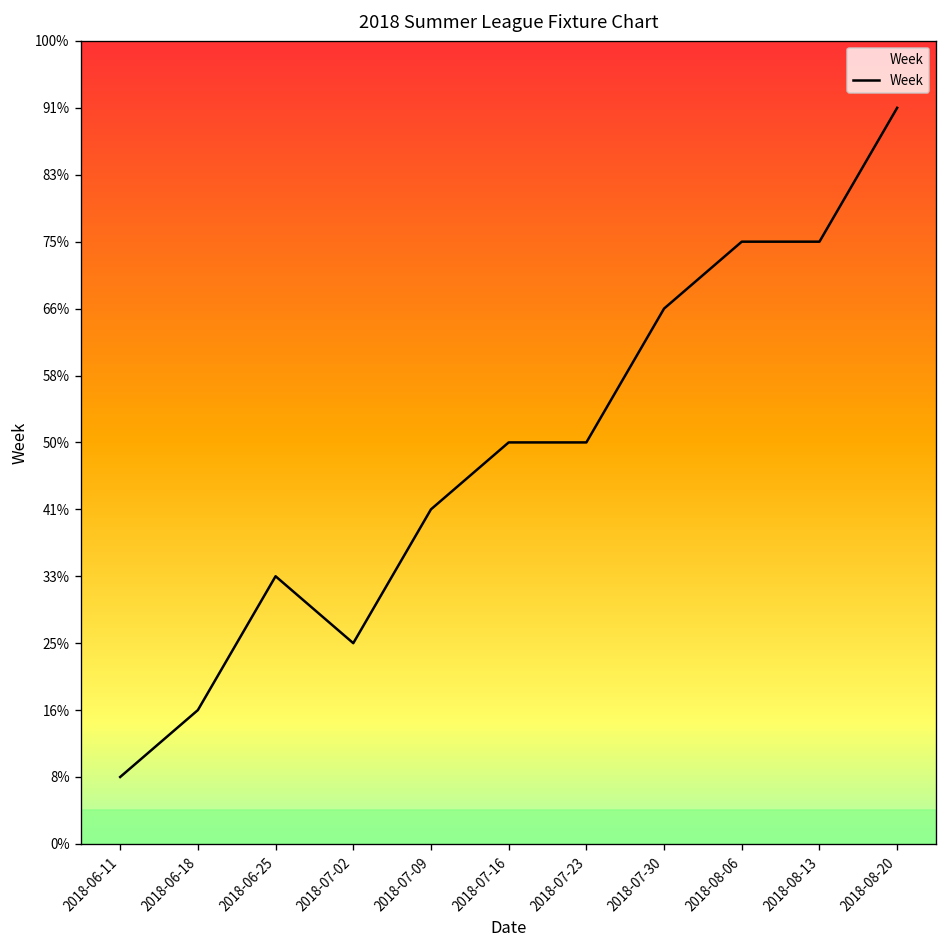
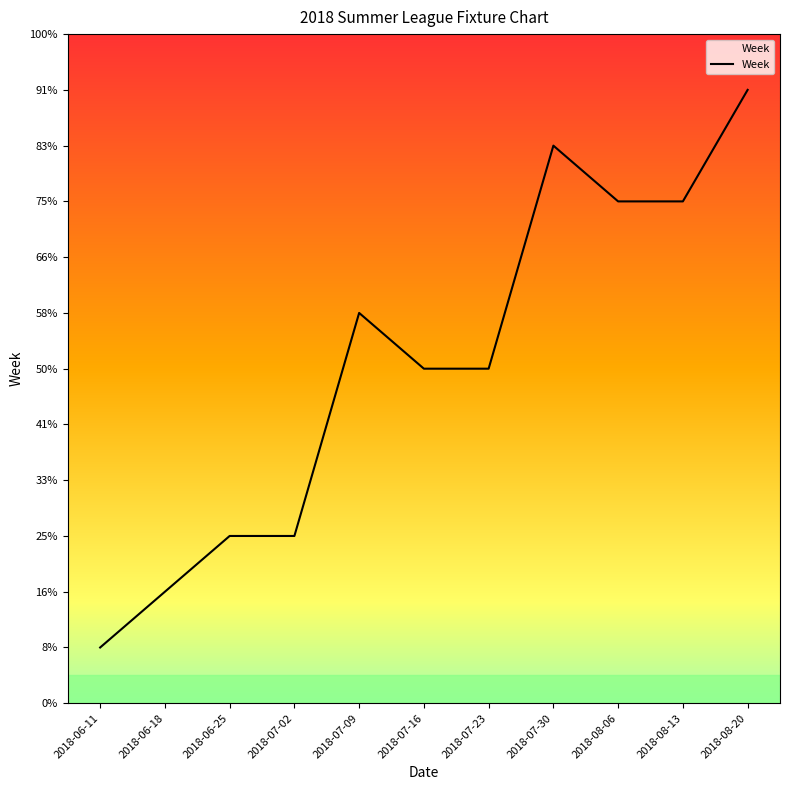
  {
    "2018-06-11": "8%",
    "2018-06-18": "17%",
-   "2018-06-25": "33%",
+   "2018-06-25": "25%",
    "2018-07-02": "25%",
-   "2018-07-09": "42%",
+   "2018-07-09": "58%",
    "2018-07-16": "50%",
    "2018-07-23": "50%",
-   "2018-07-30": "67%",
+   "2018-07-30": "83%",
    "2018-08-06": "75%",
    "2018-08-13": "75%",
    "2018-08-20": "92%"
  }
